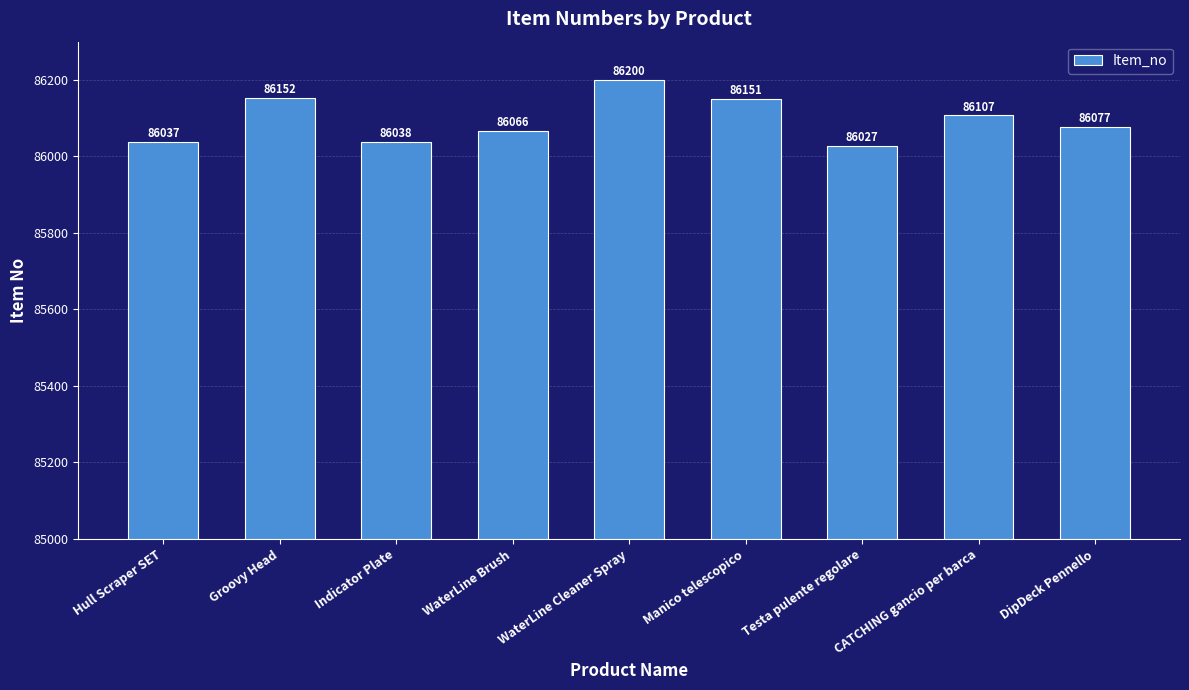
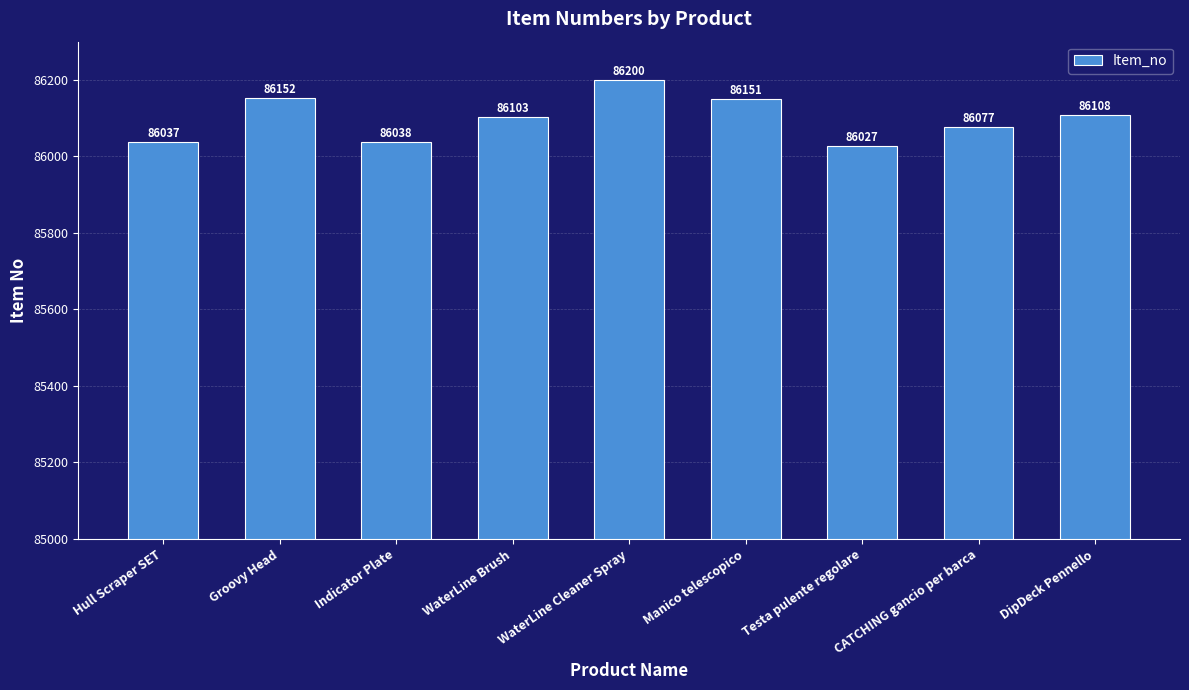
  {
    "Hull Scraper SET": 86037,
    "Groovy Head": 86152,
    "Indicator Plate": 86038,
-   "WaterLine Brush": 86066,
+   "WaterLine Brush": 86103,
    "WaterLine Cleaner Spray": 86200,
    "Manico telescopico": 86151,
    "Testa pulente regolare": 86027,
-   "CATCHING gancio per barca": 86107,
-   "DipDeck Pennello": 86077
+   "CATCHING gancio per barca": 86077,
+   "DipDeck Pennello": 86108
  }
